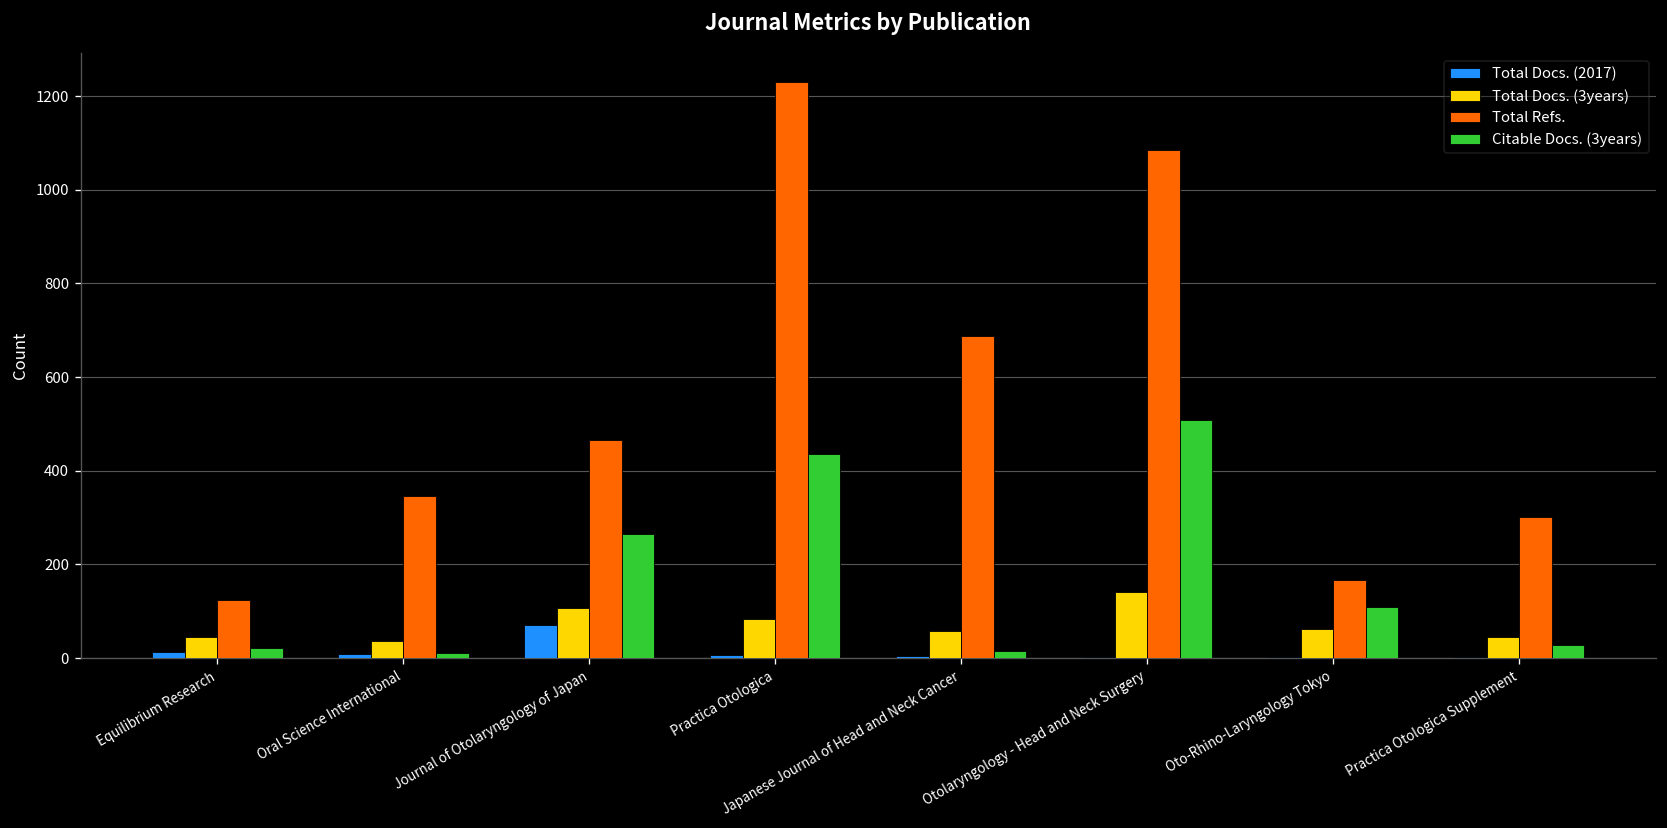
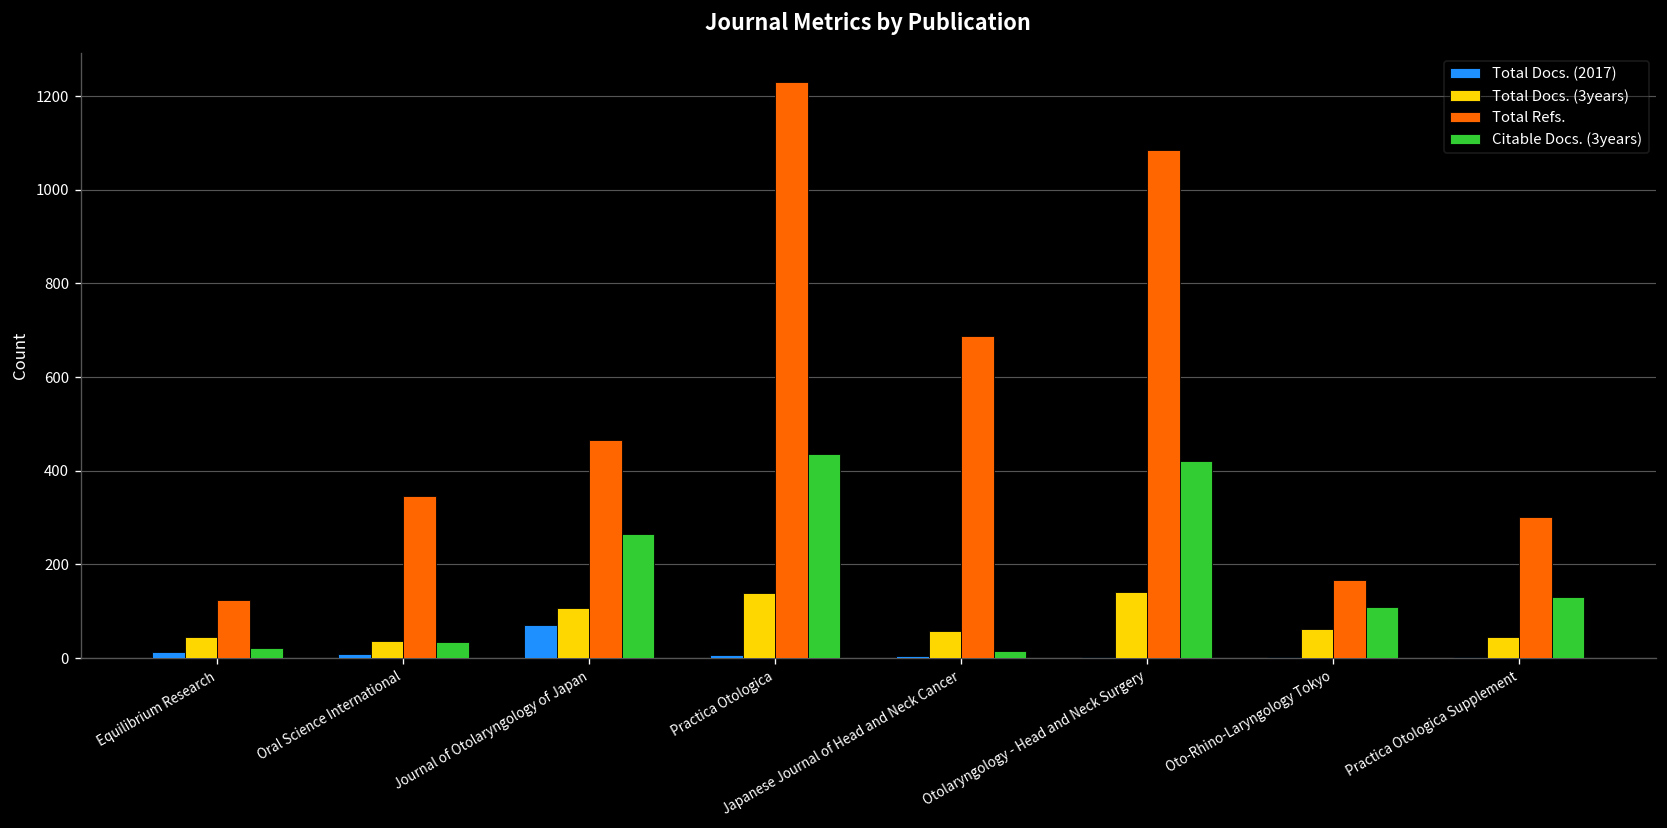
  {
    "Total Docs. (2017)": {
      "Equilibrium Research": 10,
      "Oral Science International": 10,
      "Journal of Otolaryngology of Japan": 70
    },
    "Total Docs. (3years)": {
      "Equilibrium Research": 50,
      "Oral Science International": 40,
      "Journal of Otolaryngology of Japan": 110,
-     "Practica Otologica": 80,
+     "Practica Otologica": 140,
      "Japanese Journal of Head and Neck Cancer": 60,
      "Otolaryngology - Head and Neck Surgery": 140,
      "Oto-Rhino-Laryngology Tokyo": 60,
      "Practica Otologica Supplement": 40
    },
    "Total Refs.": {
      "Equilibrium Research": 130,
      "Oral Science International": 350,
      "Journal of Otolaryngology of Japan": 470,
      "Practica Otologica": 1230,
      "Japanese Journal of Head and Neck Cancer": 690,
      "Otolaryngology - Head and Neck Surgery": 1090,
      "Oto-Rhino-Laryngology Tokyo": 170,
      "Practica Otologica Supplement": 300
    },
    "Citable Docs. (3years)": {
      "Equilibrium Research": 20,
-     "Oral Science International": 10,
+     "Oral Science International": 40,
      "Journal of Otolaryngology of Japan": 270,
      "Practica Otologica": 440,
      "Japanese Journal of Head and Neck Cancer": 20,
-     "Otolaryngology - Head and Neck Surgery": 510,
+     "Otolaryngology - Head and Neck Surgery": 420,
      "Oto-Rhino-Laryngology Tokyo": 110,
-     "Practica Otologica Supplement": 30
+     "Practica Otologica Supplement": 130
    }
  }
